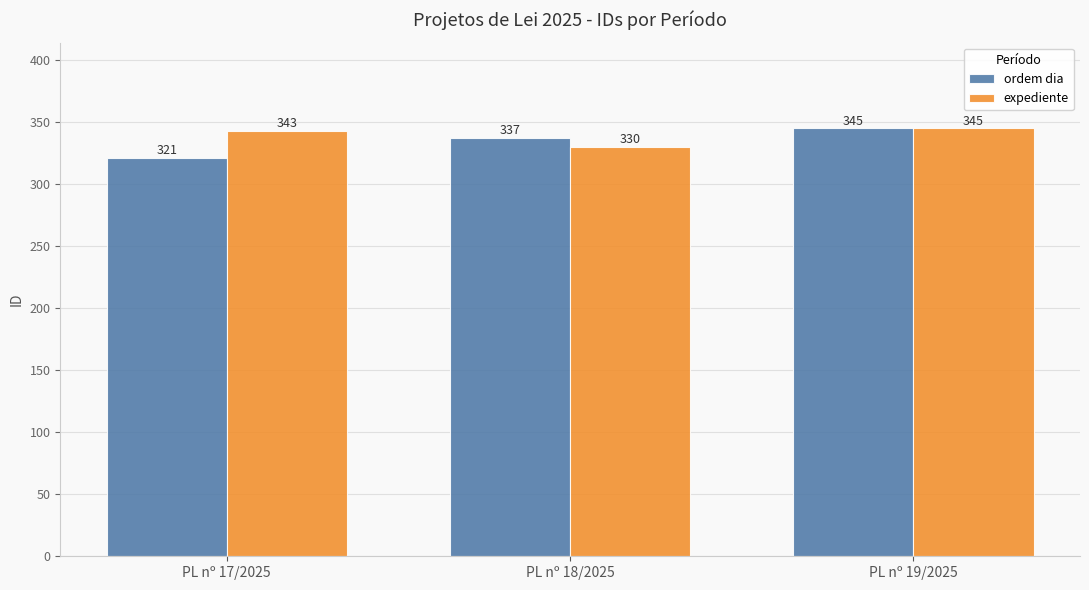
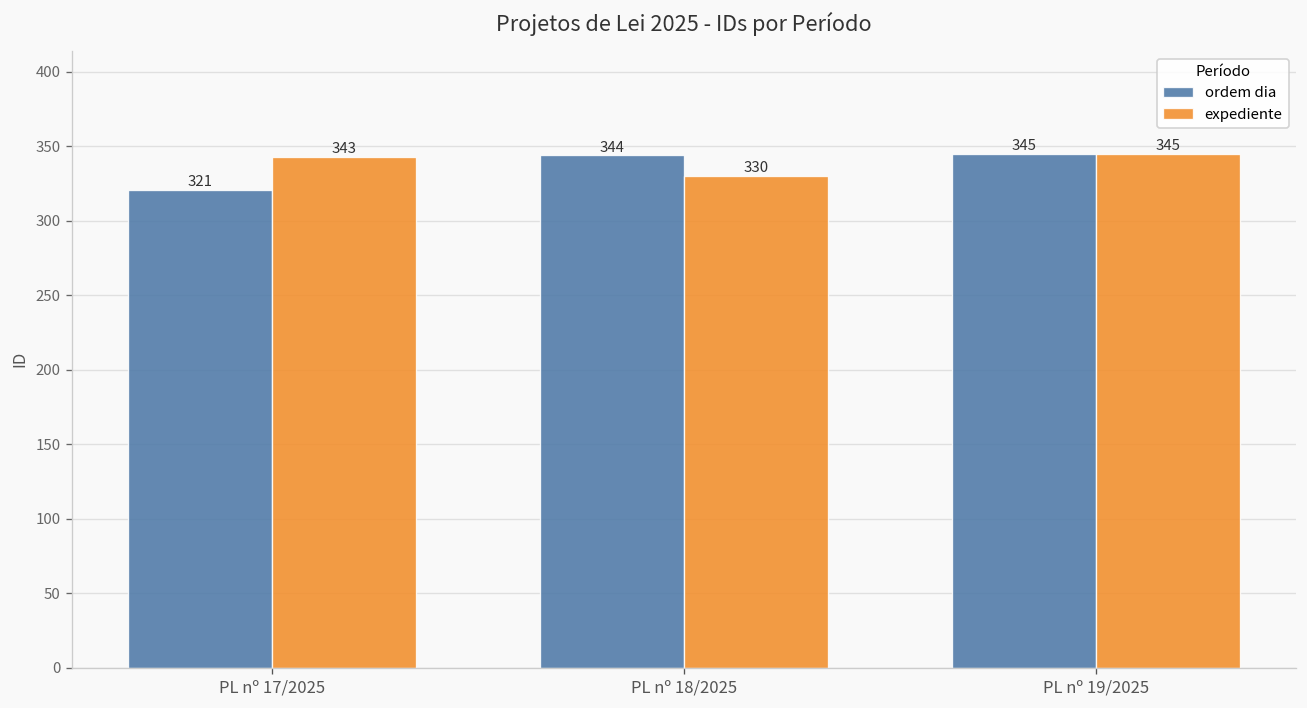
  {
    "ordem dia": {
      "PL nº 17/2025": 321,
-     "PL nº 18/2025": 337,
+     "PL nº 18/2025": 344,
      "PL nº 19/2025": 345
    },
    "expediente": {
      "PL nº 17/2025": 343,
      "PL nº 18/2025": 330,
      "PL nº 19/2025": 345
    }
  }
